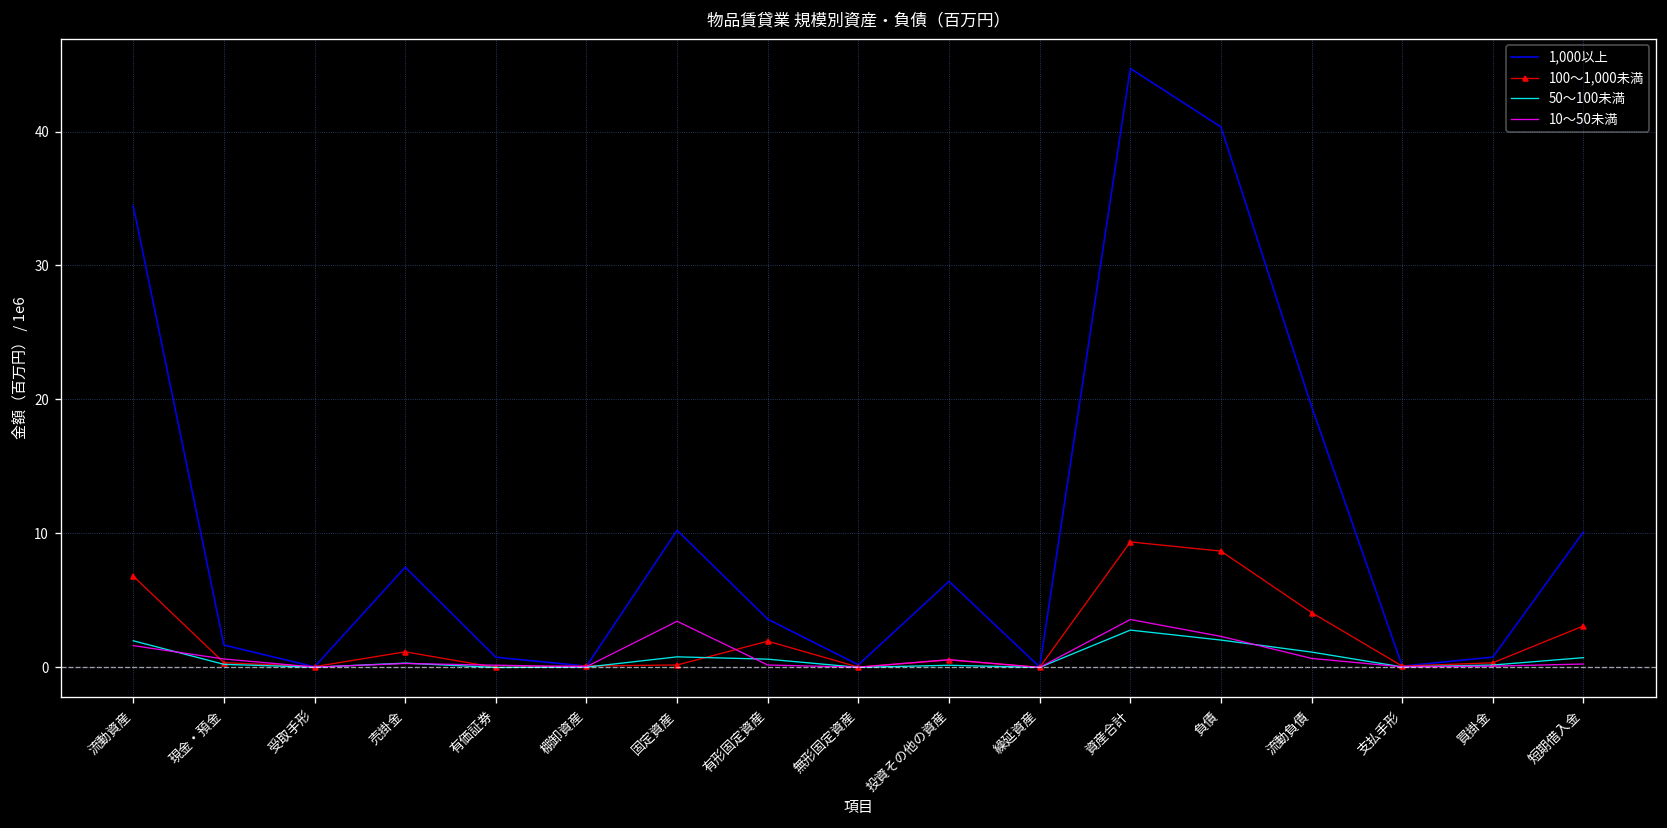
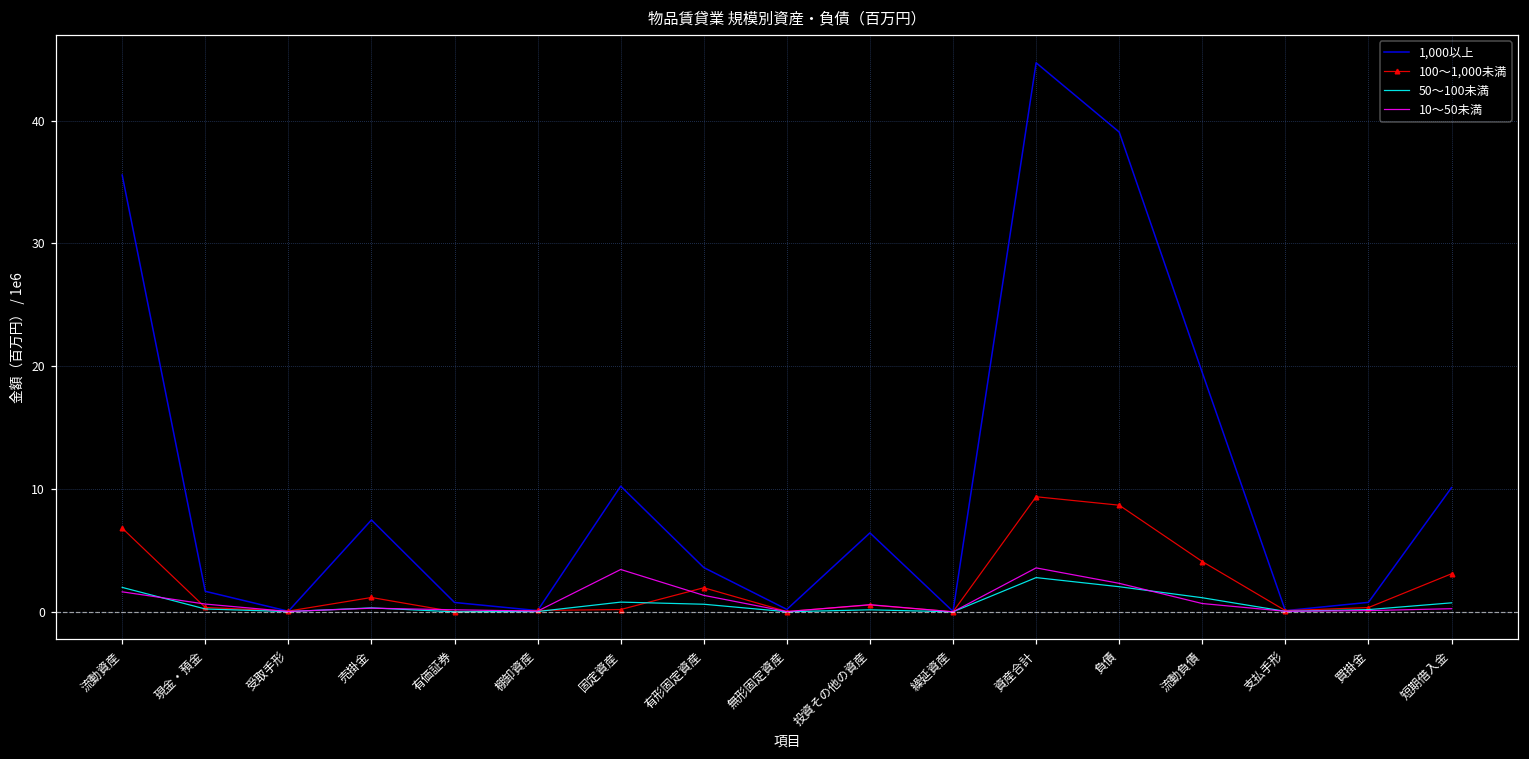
  {
    "1,000以上": {
-     "流動資産": 34.4,
+     "流動資産": 35.6,
      "現金・預金": 1.7,
      "売掛金": 7.5,
      "有価証券": 0.8,
      "固定資産": 10.2,
      "有形固定資産": 3.6,
      "投資その他の資産": 6.4,
      "資産合計": 44.7,
-     "負債": 40.3,
+     "負債": 39.1,
      "流動負債": 19.5,
      "買掛金": 0.8,
      "短期借入金": 10.1
    },
    "100～1,000未満": {
      "流動資産": 6.8,
      "売掛金": 1.2,
      "固定資産": 0.2,
      "有形固定資産": 2.0,
      "資産合計": 9.4,
      "負債": 8.7,
      "流動負債": 4.1,
      "短期借入金": 3.1
    },
    "50～100未満": {
      "流動資産": 2.0,
      "固定資産": 0.8,
      "有形固定資産": 0.6,
      "投資その他の資産": 0.2,
      "資産合計": 2.8,
      "負債": 2.0,
      "流動負債": 1.1,
      "短期借入金": 0.7
    },
    "10～50未満": {
      "流動資産": 1.6,
      "現金・預金": 0.6,
      "固定資産": 3.4,
-     "有形固定資産": 0.2,
+     "有形固定資産": 1.3,
      "資産合計": 3.6,
      "負債": 2.3,
      "流動負債": 0.7,
      "短期借入金": 0.3
    }
  }
